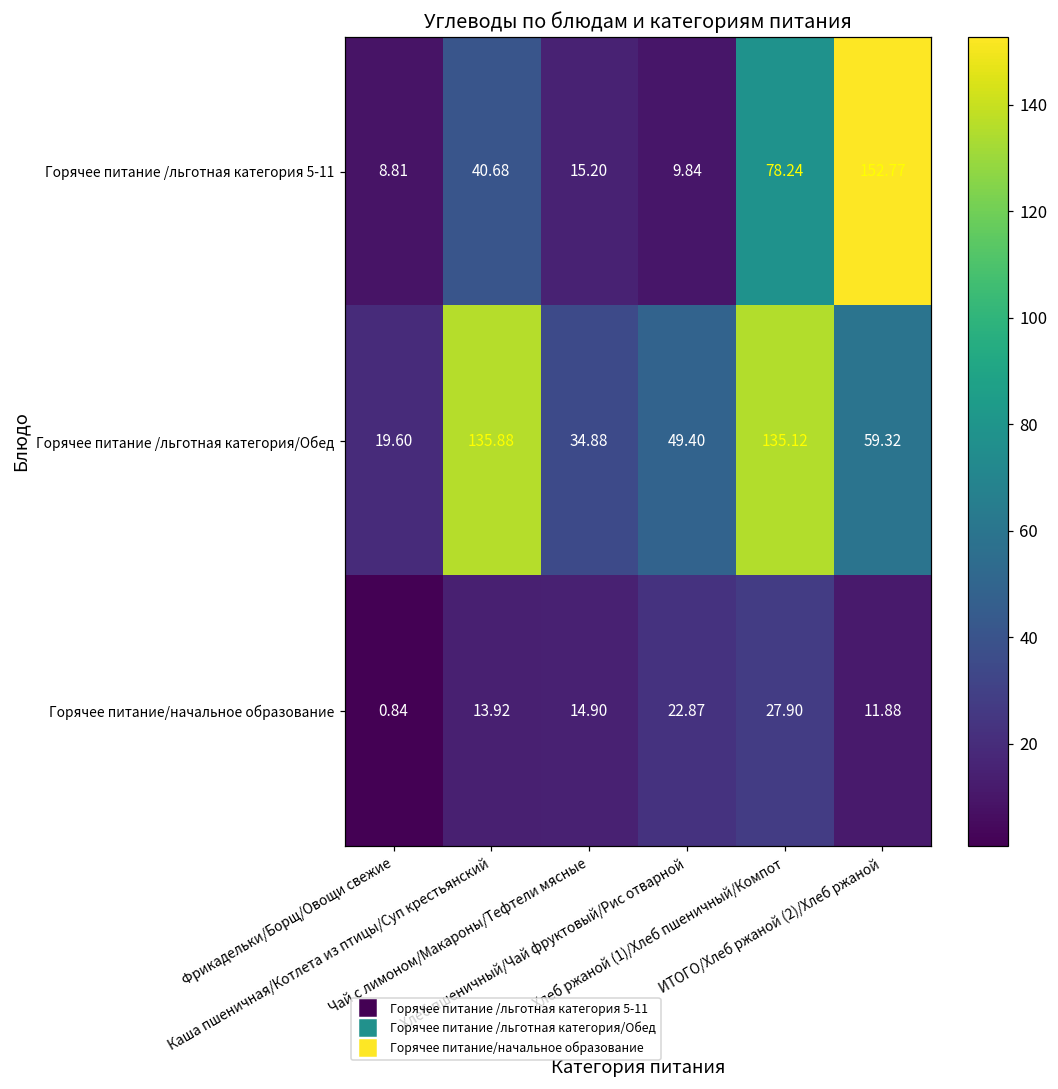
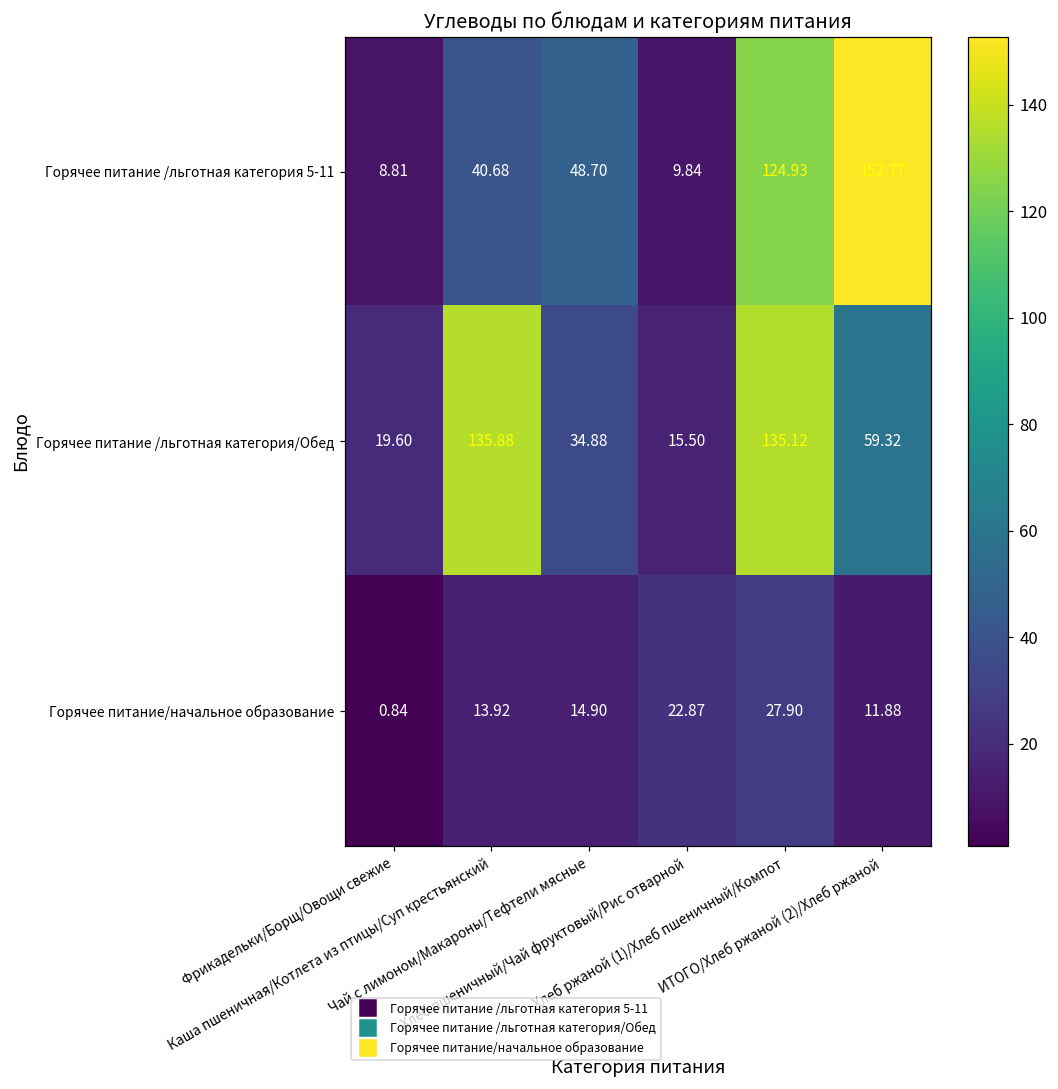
  {
    "Горячее питание /льготная категория 5-11": {
      "Фрикадельки/Борщ/Овощи свежие": 8.81,
      "Каша пшеничная/Котлета из птицы/Суп крестьянский": 40.68,
-     "Чай с лимоном/Макароны/Тефтели мясные": 15.20,
+     "Чай с лимоном/Макароны/Тефтели мясные": 48.70,
      "Хлеб пшеничный/Чай фруктовый/Рис отварной": 9.84,
-     "Хлеб ржаной (1)/Хлеб пшеничный/Компот": 78.24
+     "Хлеб ржаной (1)/Хлеб пшеничный/Компот": 124.93
    },
    "Горячее питание /льготная категория/Обед": {
      "Фрикадельки/Борщ/Овощи свежие": 19.60,
      "Каша пшеничная/Котлета из птицы/Суп крестьянский": 135.88,
      "Чай с лимоном/Макароны/Тефтели мясные": 34.88,
-     "Хлеб пшеничный/Чай фруктовый/Рис отварной": 49.40,
+     "Хлеб пшеничный/Чай фруктовый/Рис отварной": 15.50,
      "Хлеб ржаной (1)/Хлеб пшеничный/Компот": 135.12,
      "ИТОГО/Хлеб ржаной (2)/Хлеб ржаной": 59.32
    },
    "Горячее питание/начальное образование": {
      "Фрикадельки/Борщ/Овощи свежие": 0.84,
      "Каша пшеничная/Котлета из птицы/Суп крестьянский": 13.92,
      "Чай с лимоном/Макароны/Тефтели мясные": 14.90,
      "Хлеб пшеничный/Чай фруктовый/Рис отварной": 22.87,
      "Хлеб ржаной (1)/Хлеб пшеничный/Компот": 27.90,
      "ИТОГО/Хлеб ржаной (2)/Хлеб ржаной": 11.88
    }
  }
